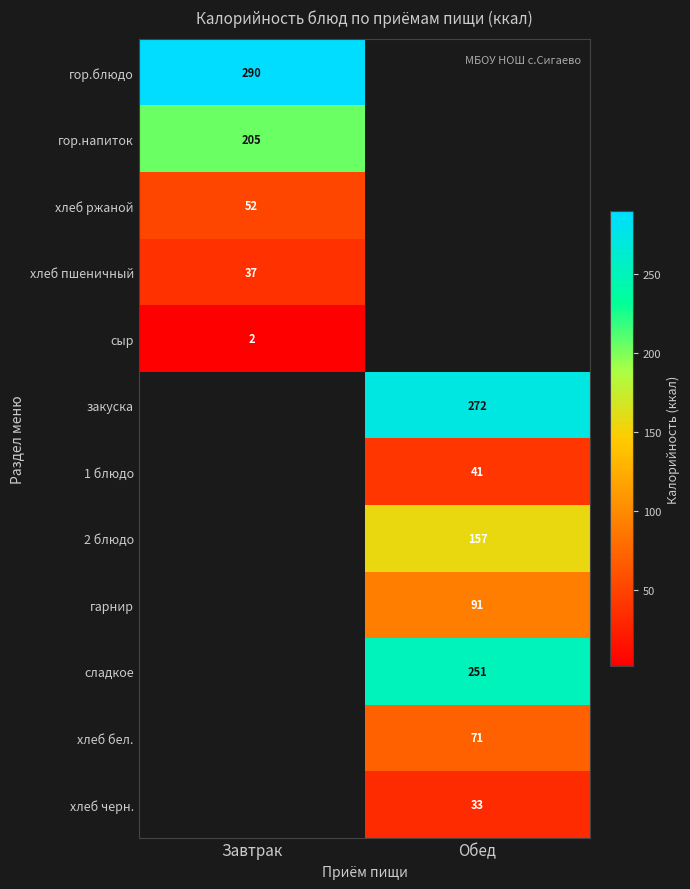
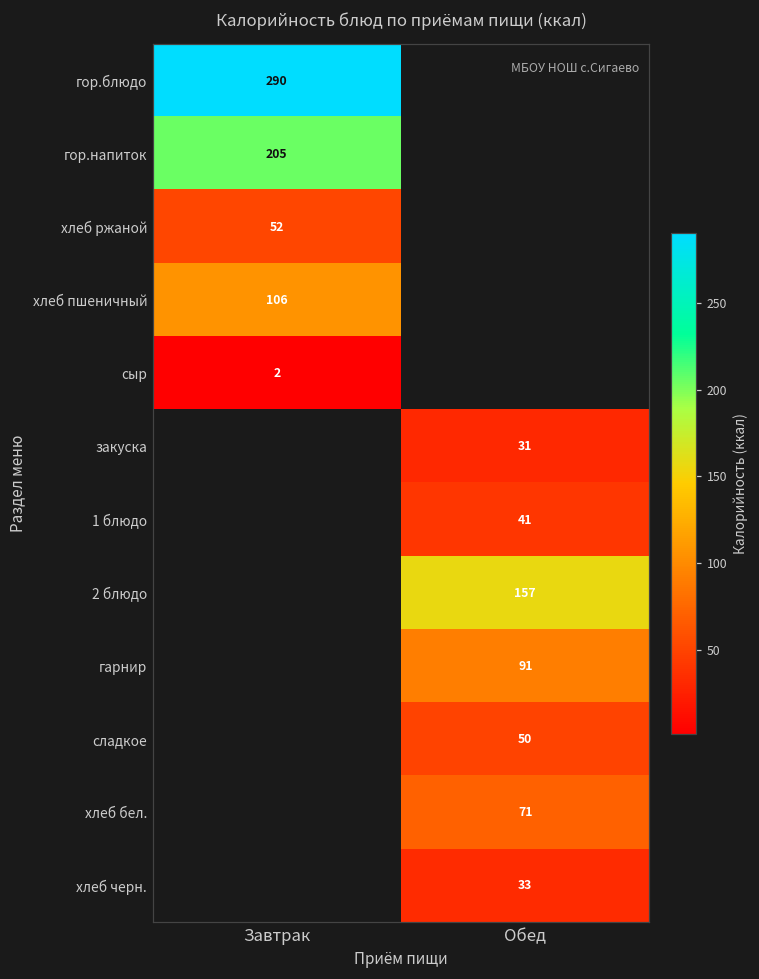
  {
    "гор.блюдо": {
      "Завтрак": 290
    },
    "гор.напиток": {
      "Завтрак": 205
    },
    "хлеб ржаной": {
      "Завтрак": 52
    },
    "хлеб пшеничный": {
-     "Завтрак": 37
+     "Завтрак": 106
    },
    "сыр": {
      "Завтрак": 2
    },
    "закуска": {
-     "Обед": 272
+     "Обед": 31
    },
    "1 блюдо": {
      "Обед": 41
    },
    "2 блюдо": {
      "Обед": 157
    },
    "гарнир": {
      "Обед": 91
    },
    "сладкое": {
-     "Обед": 251
+     "Обед": 50
    },
    "хлеб бел.": {
      "Обед": 71
    },
    "хлеб черн.": {
      "Обед": 33
    }
  }
